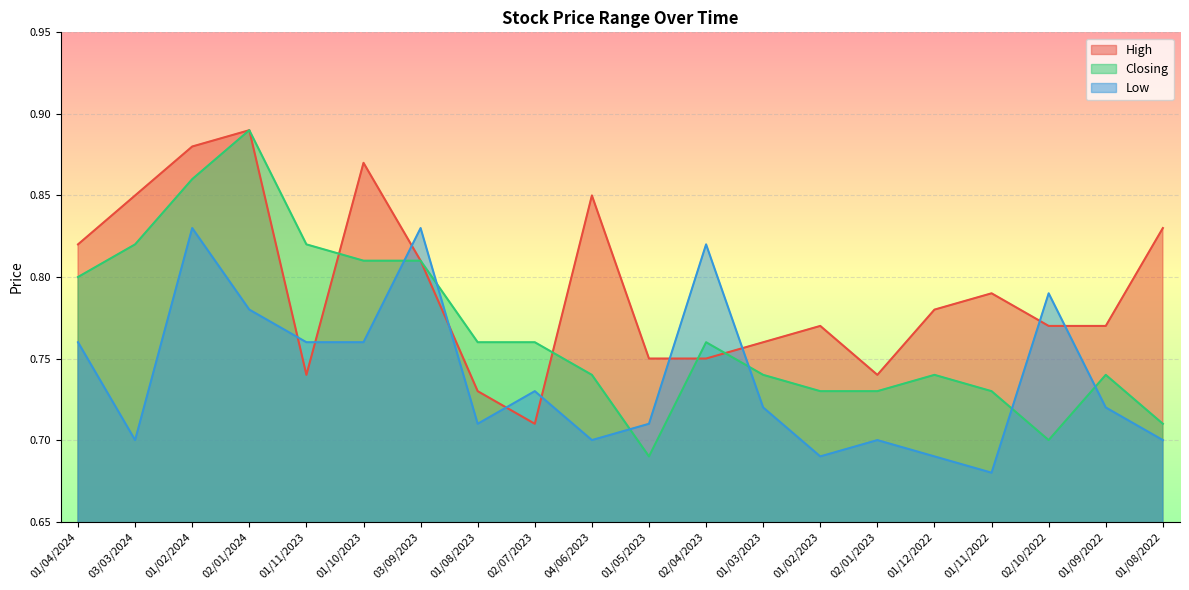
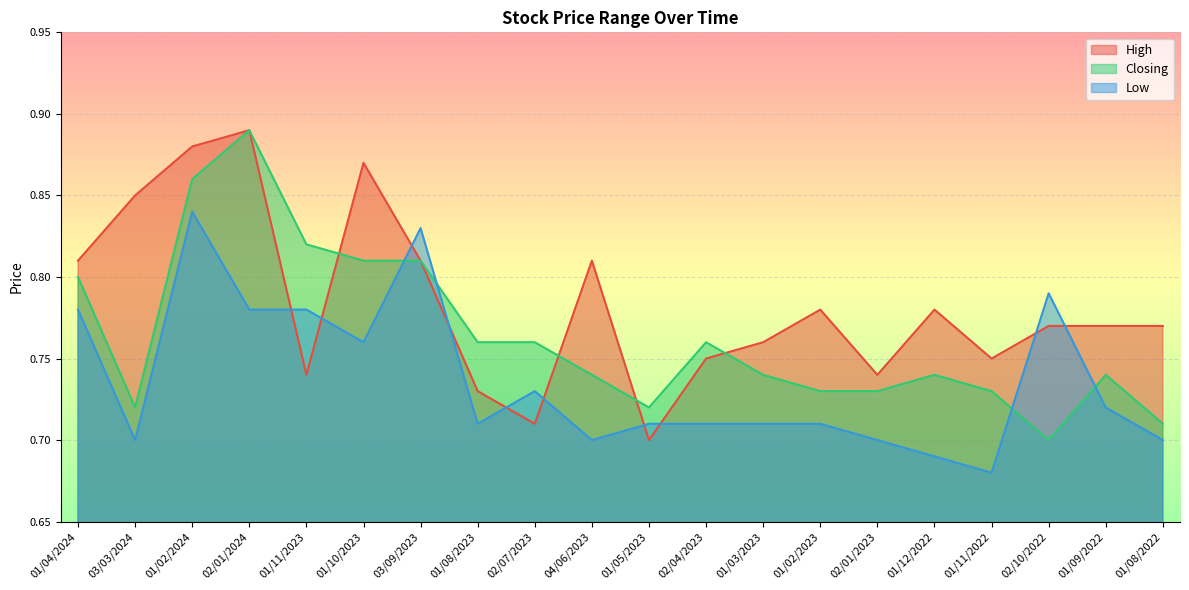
  {
    "High": {
-     "01/04/2024": 0.82,
+     "01/04/2024": 0.81,
      "03/03/2024": 0.85,
      "01/02/2024": 0.88,
      "01/11/2023": 0.74,
      "01/10/2023": 0.87,
      "01/08/2023": 0.73,
      "02/07/2023": 0.71,
-     "04/06/2023": 0.85,
-     "01/05/2023": 0.75,
+     "04/06/2023": 0.81,
+     "01/05/2023": 0.70,
      "02/04/2023": 0.75,
      "01/03/2023": 0.76,
-     "01/02/2023": 0.77,
+     "01/02/2023": 0.78,
      "02/01/2023": 0.74,
      "01/12/2022": 0.78,
-     "01/11/2022": 0.79,
+     "01/11/2022": 0.75,
      "02/10/2022": 0.77,
      "01/09/2022": 0.77,
-     "01/08/2022": 0.83
+     "01/08/2022": 0.77
    },
    "Closing": {
      "01/04/2024": 0.80,
-     "03/03/2024": 0.82,
+     "03/03/2024": 0.72,
      "01/02/2024": 0.86,
      "01/11/2023": 0.82,
      "01/10/2023": 0.81,
      "01/08/2023": 0.76,
      "02/07/2023": 0.76,
      "04/06/2023": 0.74,
-     "01/05/2023": 0.69,
+     "01/05/2023": 0.72,
      "02/04/2023": 0.76,
      "01/03/2023": 0.74,
      "01/02/2023": 0.73,
      "02/01/2023": 0.73,
      "01/12/2022": 0.74,
      "01/11/2022": 0.73,
      "02/10/2022": 0.70,
      "01/09/2022": 0.74,
      "01/08/2022": 0.71
    },
    "Low": {
-     "01/04/2024": 0.76,
+     "01/04/2024": 0.78,
      "03/03/2024": 0.70,
-     "01/02/2024": 0.83,
+     "01/02/2024": 0.84,
      "02/01/2024": 0.78,
-     "01/11/2023": 0.76,
+     "01/11/2023": 0.78,
      "01/10/2023": 0.76,
      "03/09/2023": 0.83,
      "01/08/2023": 0.71,
      "02/07/2023": 0.73,
      "04/06/2023": 0.70,
      "01/05/2023": 0.71,
-     "02/04/2023": 0.82,
-     "01/03/2023": 0.72,
-     "01/02/2023": 0.69,
+     "02/04/2023": 0.71,
+     "01/03/2023": 0.71,
+     "01/02/2023": 0.71,
      "02/01/2023": 0.70,
      "01/12/2022": 0.69,
      "01/11/2022": 0.68,
      "02/10/2022": 0.79,
      "01/09/2022": 0.72,
      "01/08/2022": 0.70
    }
  }
